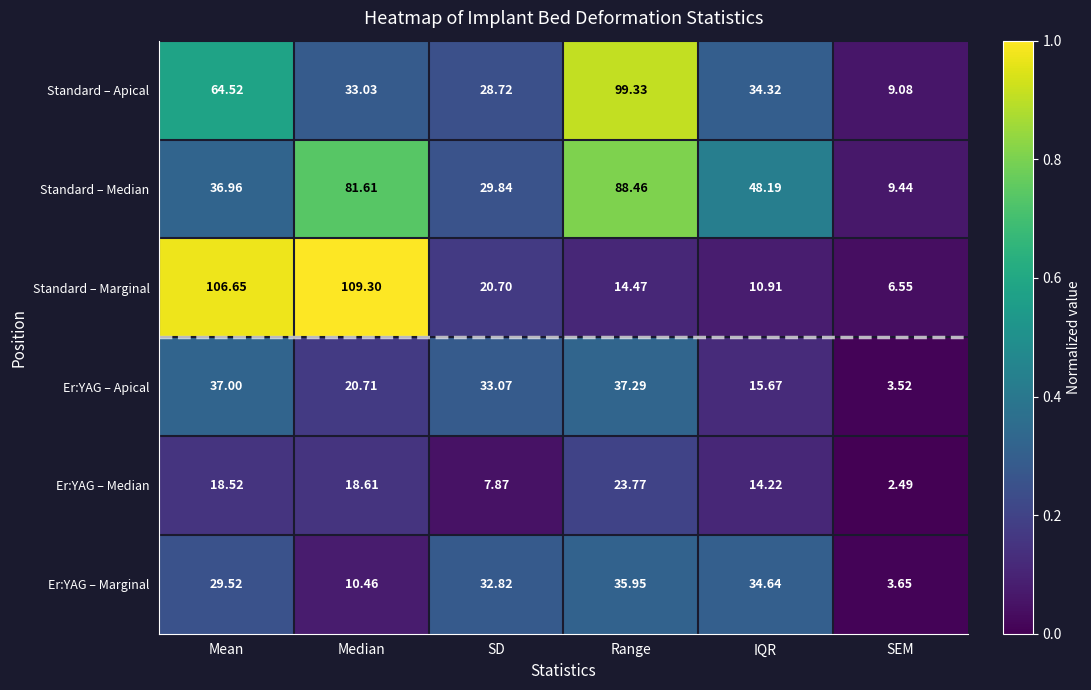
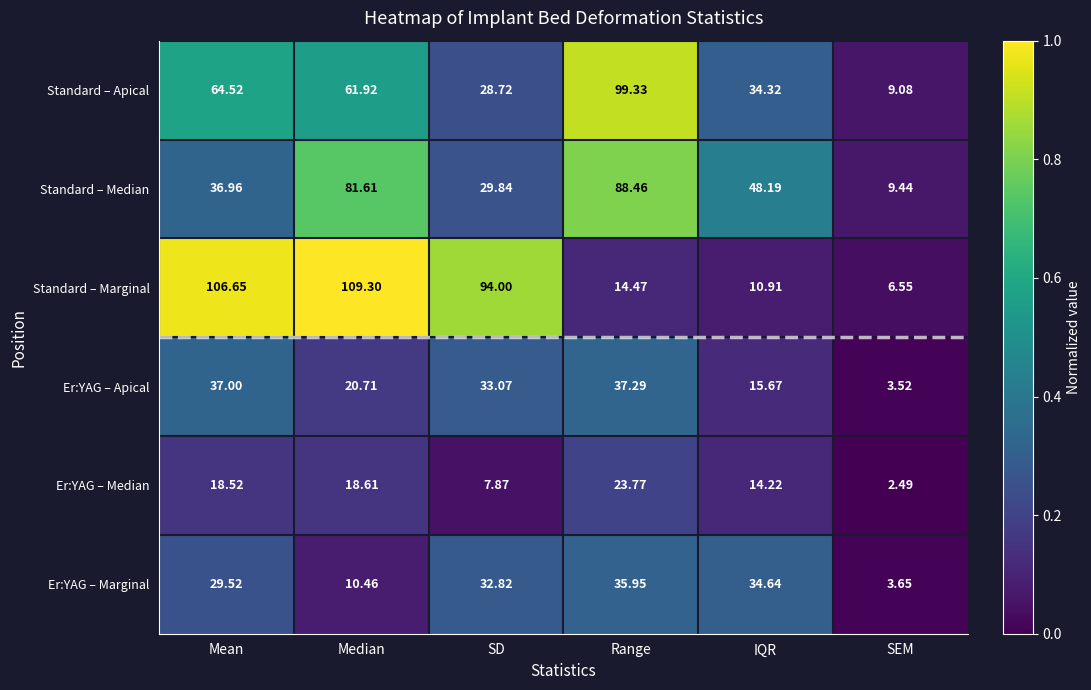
  {
    "Standard – Apical": {
      "Mean": 64.52,
-     "Median": 33.03,
+     "Median": 61.92,
      "SD": 28.72,
      "Range": 99.33,
      "IQR": 34.32,
      "SEM": 9.08
    },
    "Standard – Median": {
      "Mean": 36.96,
      "Median": 81.61,
      "SD": 29.84,
      "Range": 88.46,
      "IQR": 48.19,
      "SEM": 9.44
    },
    "Standard – Marginal": {
      "Mean": 106.65,
      "Median": 109.30,
-     "SD": 20.70,
+     "SD": 94.00,
      "Range": 14.47,
      "IQR": 10.91,
      "SEM": 6.55
    },
    "Er:YAG – Apical": {
      "Mean": 37.00,
      "Median": 20.71,
      "SD": 33.07,
      "Range": 37.29,
      "IQR": 15.67,
      "SEM": 3.52
    },
    "Er:YAG – Median": {
      "Mean": 18.52,
      "Median": 18.61,
      "SD": 7.87,
      "Range": 23.77,
      "IQR": 14.22,
      "SEM": 2.49
    },
    "Er:YAG – Marginal": {
      "Mean": 29.52,
      "Median": 10.46,
      "SD": 32.82,
      "Range": 35.95,
      "IQR": 34.64,
      "SEM": 3.65
    }
  }
